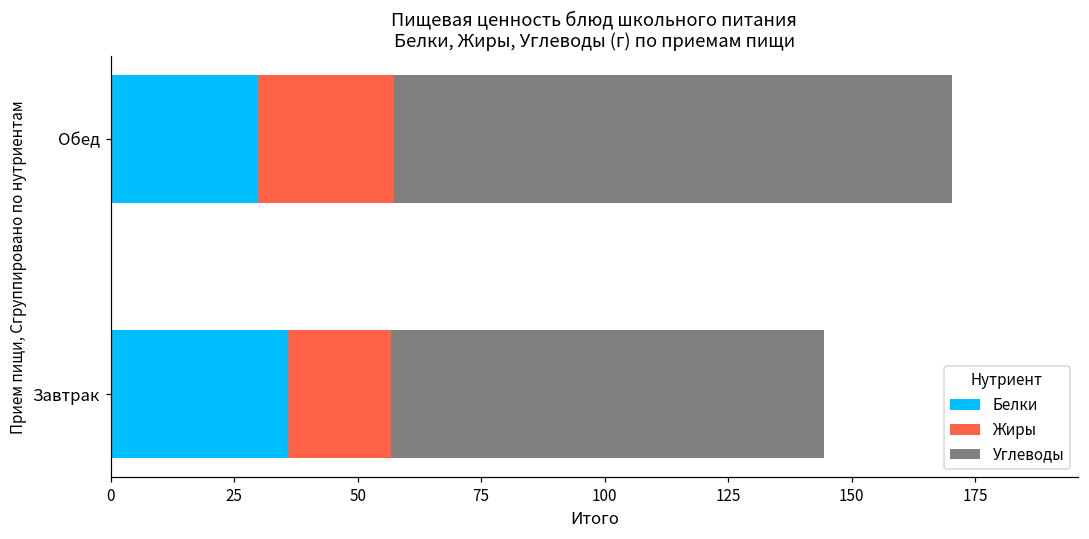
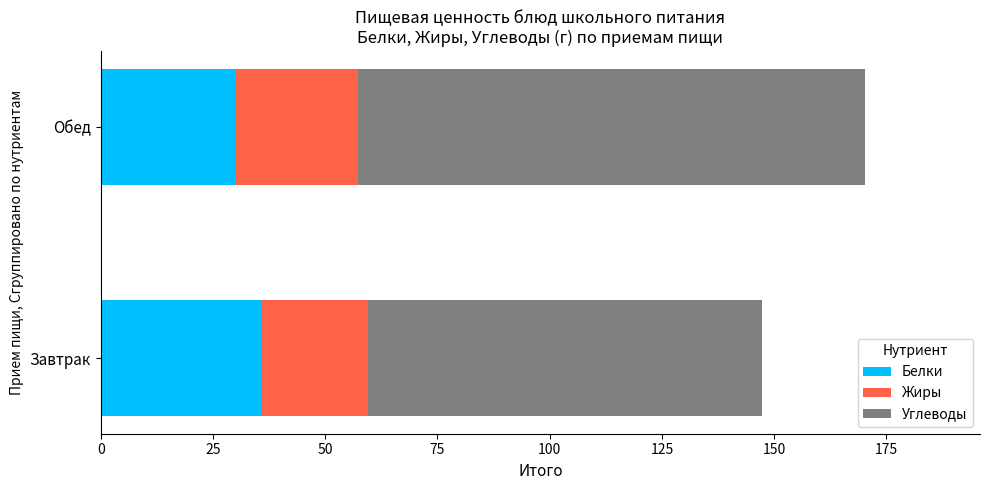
  {
    "Белки": {
      "Обед": 30,
      "Завтрак": 36
    },
    "Жиры": {
      "Обед": 28,
-     "Завтрак": 21
+     "Завтрак": 24
    },
    "Углеводы": {
      "Обед": 113,
      "Завтрак": 88
    }
  }
